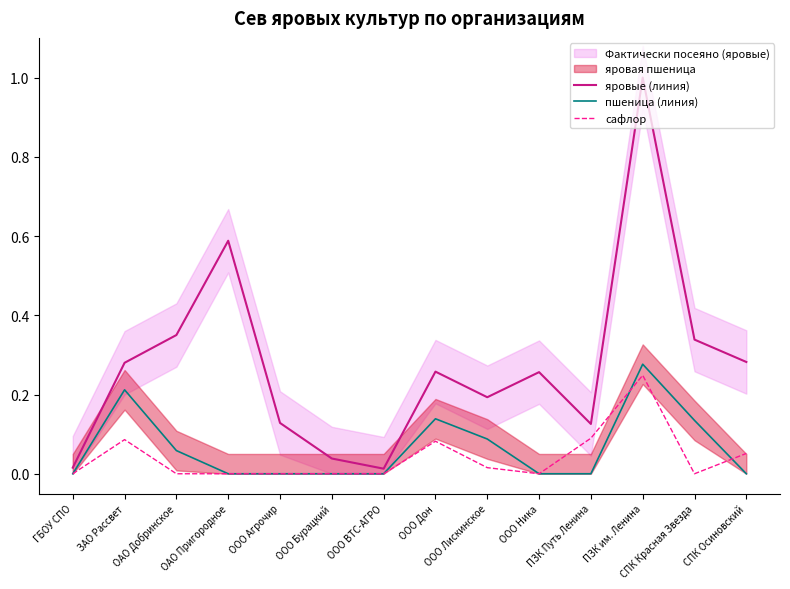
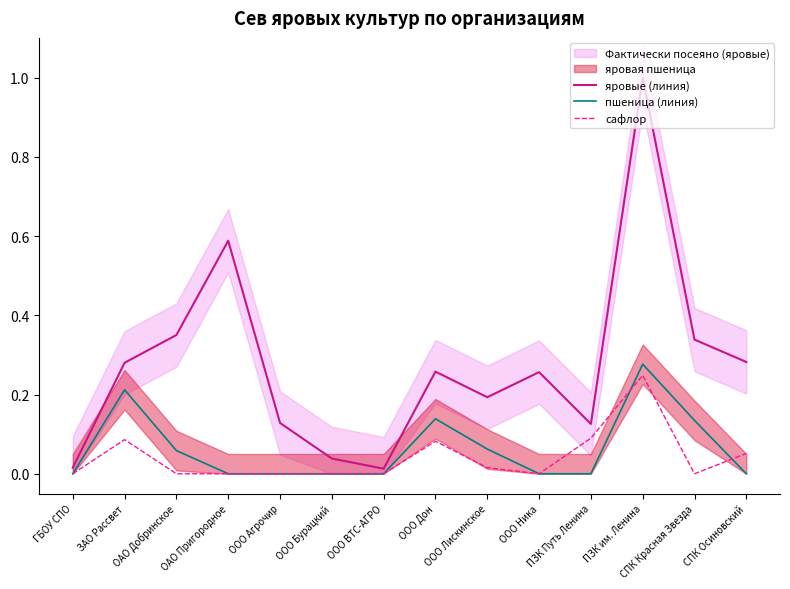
  {
    "Фактически посеяно (яровые)": {
      "ГБОУ СПО": 0.10,
      "ООО Бурацкий": 0.12,
      "ООО ВТС-АГРО": 0.09
    },
    "яровая пшеница": {
      "ГБОУ СПО": 0.05,
      "ОАО Пригородное": 0.05,
      "ООО Агрочир": 0.05,
      "ООО Бурацкий": 0.05,
      "ООО ВТС-АГРО": 0.05,
      "ООО Ника": 0.05,
      "ПЗК Путь Ленина": 0.05
    },
    "пшеница (линия)": {
      "ЗАО Рассвет": 0.21,
      "ОАО Добринское": 0.06,
      "ООО Дон": 0.14,
-     "ООО Лискинское": 0.09,
+     "ООО Лискинское": 0.06,
      "ПЗК Путь Ленина": 0.00,
      "ПЗК им. Ленина": 0.28,
      "СПК Красная Звезда": 0.13,
      "СПК Осиновский": 0.00
    }
  }
